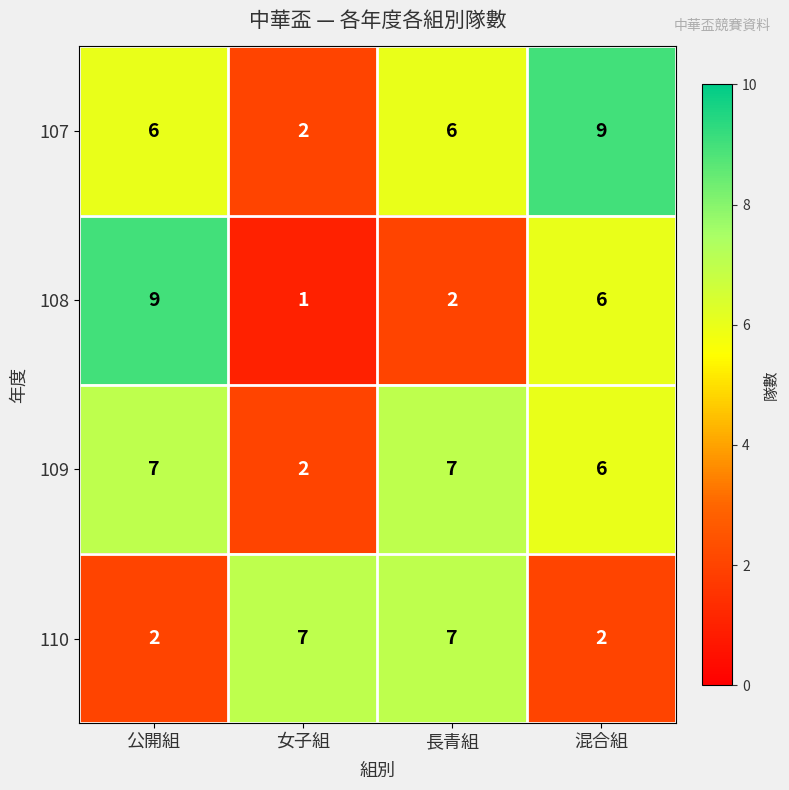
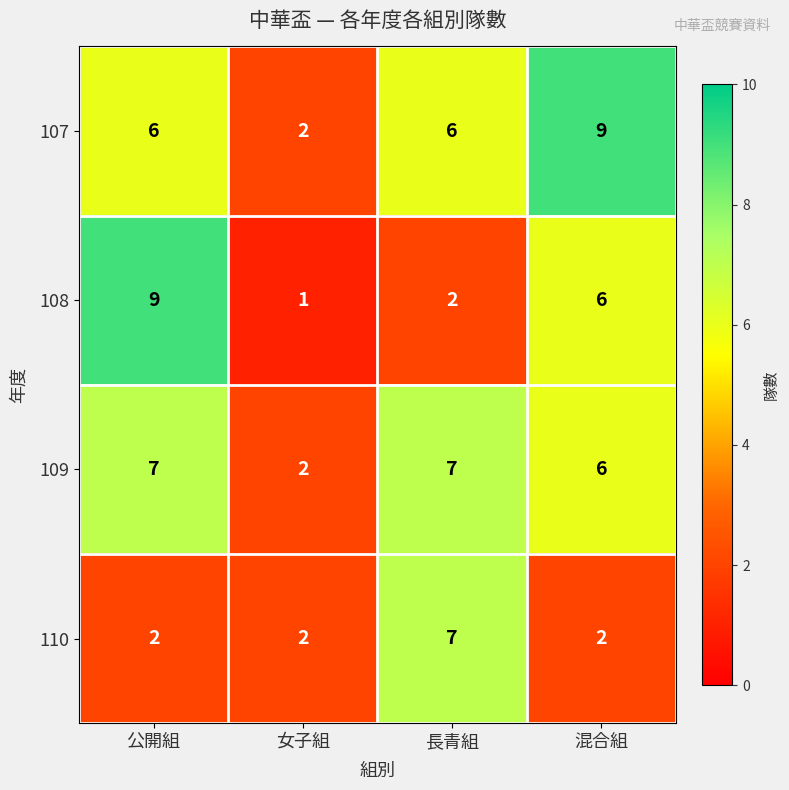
  {
    "107": {
      "公開組": 6,
      "女子組": 2,
      "長青組": 6,
      "混合組": 9
    },
    "108": {
      "公開組": 9,
      "女子組": 1,
      "長青組": 2,
      "混合組": 6
    },
    "109": {
      "公開組": 7,
      "女子組": 2,
      "長青組": 7,
      "混合組": 6
    },
    "110": {
      "公開組": 2,
-     "女子組": 7,
+     "女子組": 2,
      "長青組": 7,
      "混合組": 2
    }
  }
